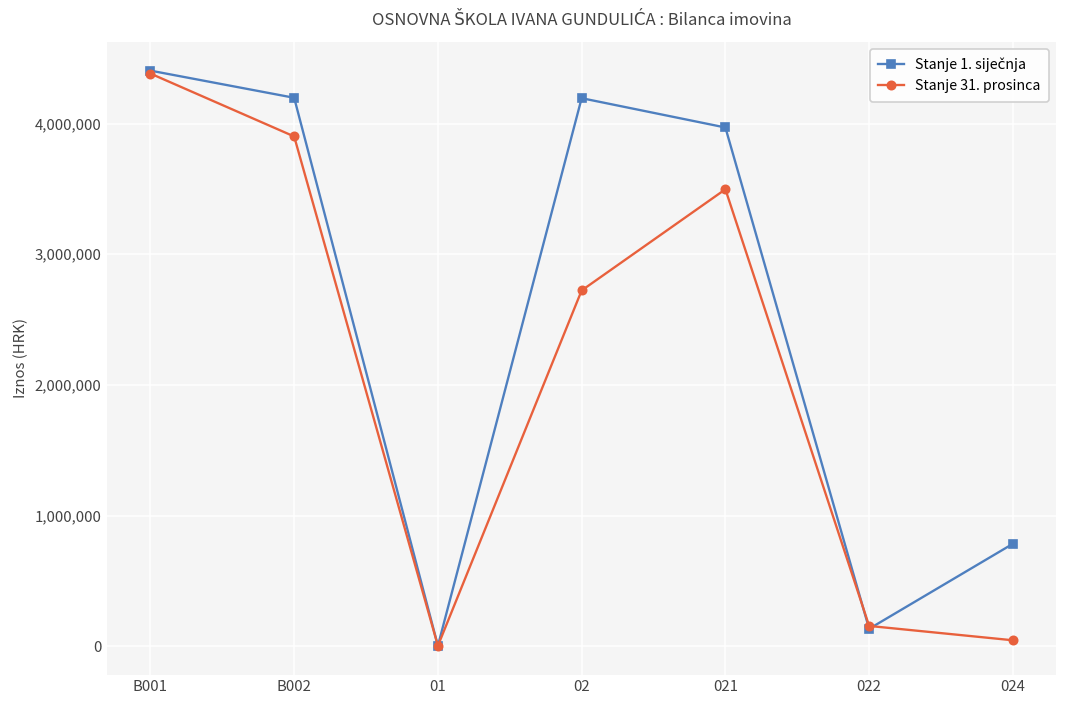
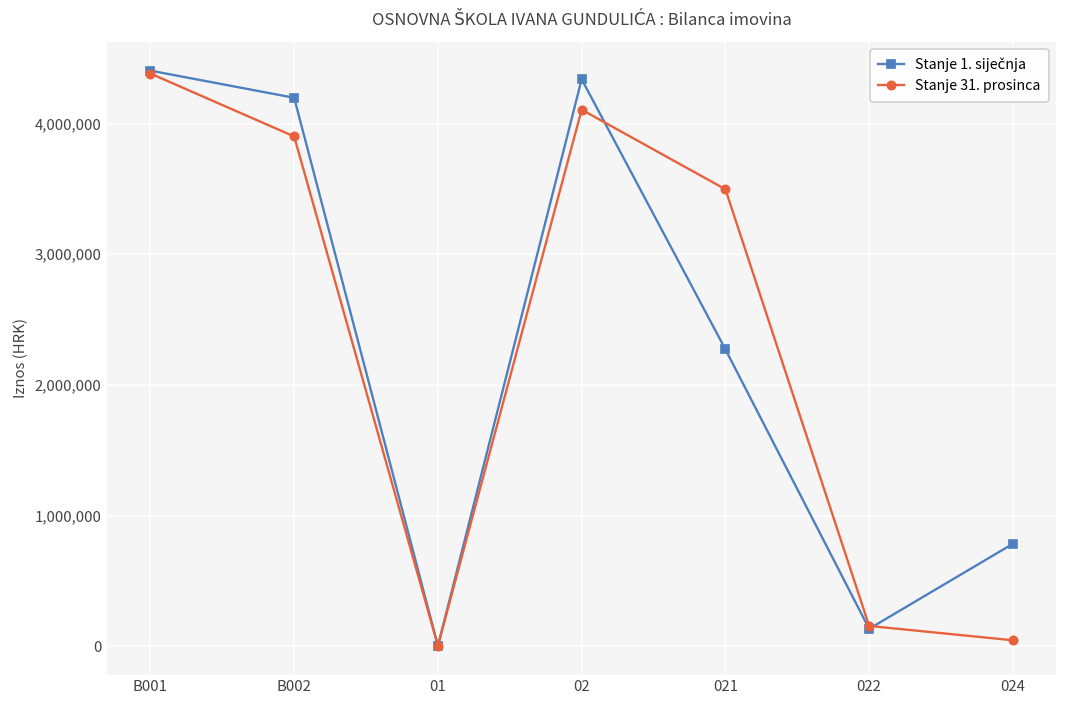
  {
    "Stanje 1. siječnja": {
      "B002": "4,200,000",
-     "02": "4,190,000",
-     "021": "3,970,000",
+     "02": "4,340,000",
+     "021": "2,270,000",
      "024": "780,000"
    },
    "Stanje 31. prosinca": {
      "B002": "3,900,000",
-     "02": "2,720,000",
+     "02": "4,110,000",
      "021": "3,500,000",
      "024": "40,000"
    }
  }
